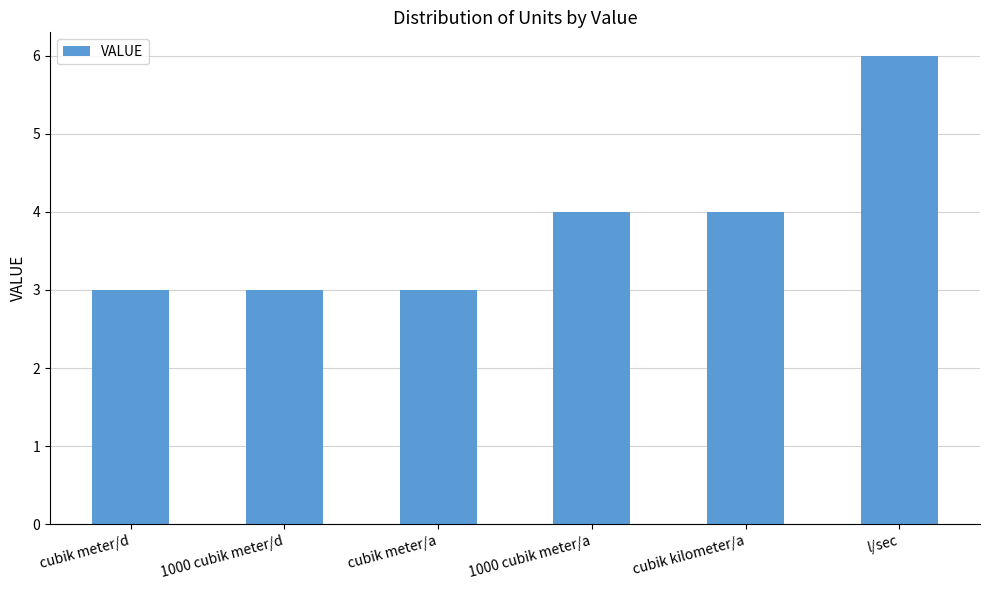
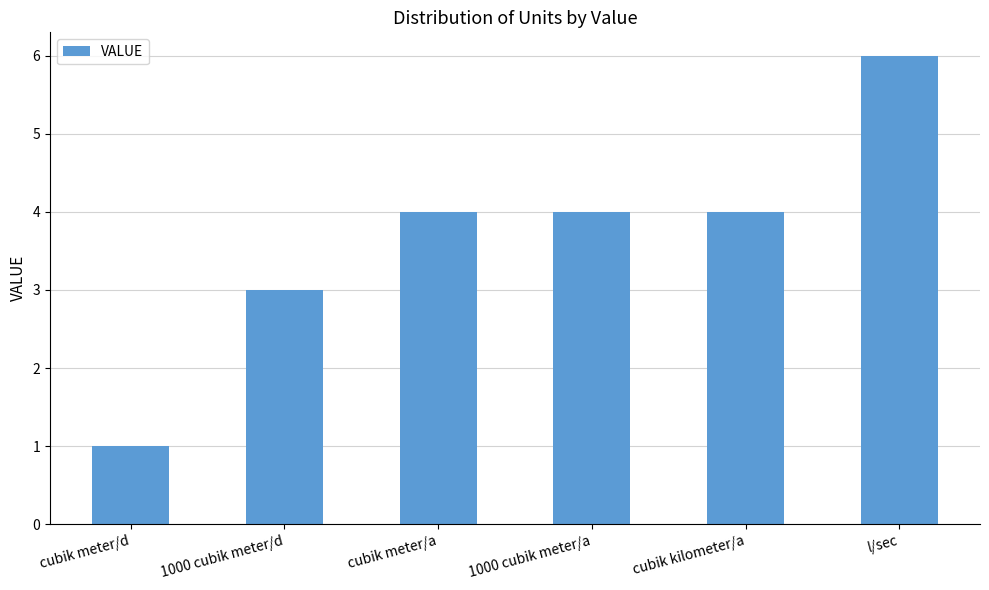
  {
-   "cubik meter/d": 3,
+   "cubik meter/d": 1,
    "1000 cubik meter/d": 3,
-   "cubik meter/a": 3,
+   "cubik meter/a": 4,
    "1000 cubik meter/a": 4,
    "cubik kilometer/a": 4,
    "l/sec": 6
  }
